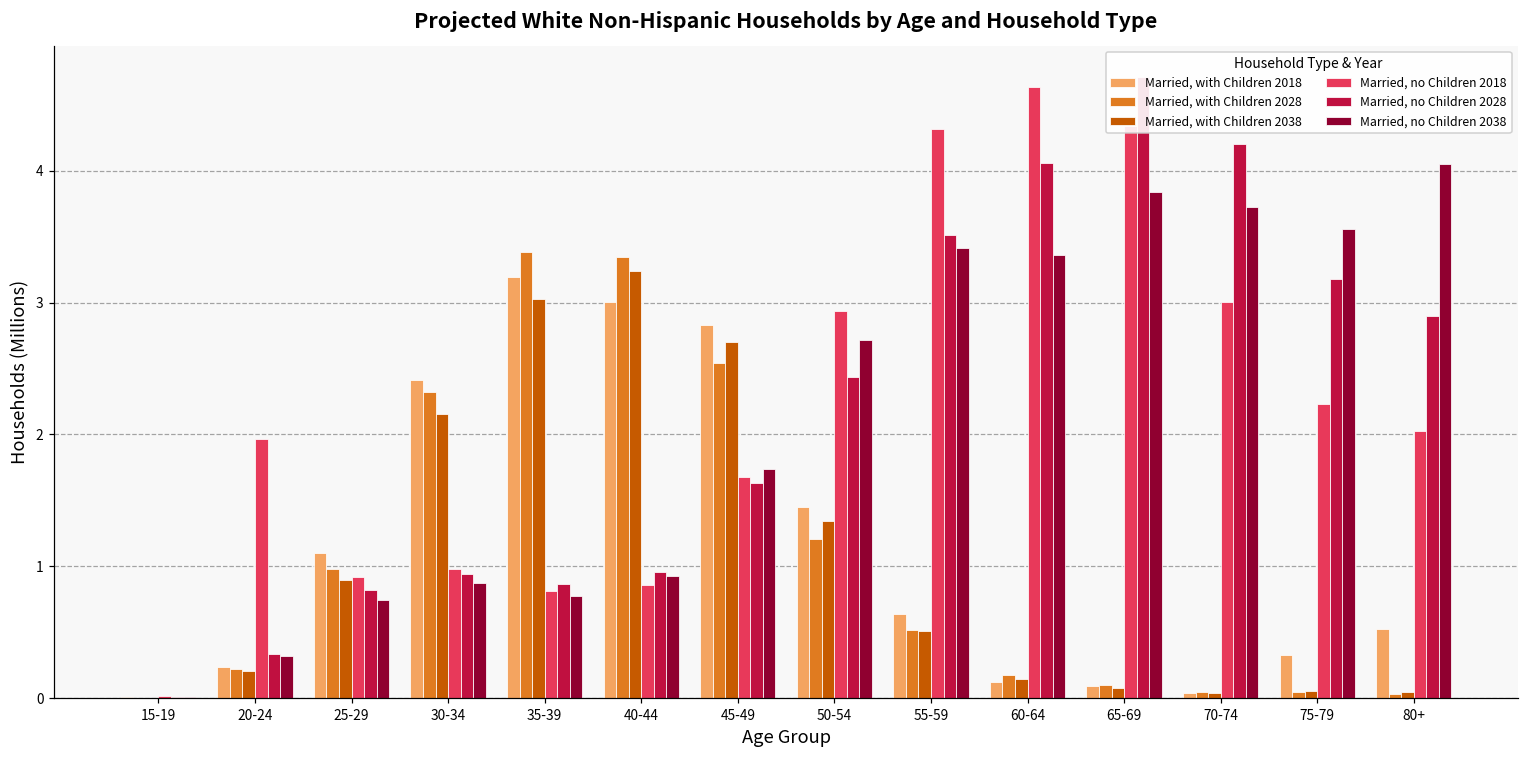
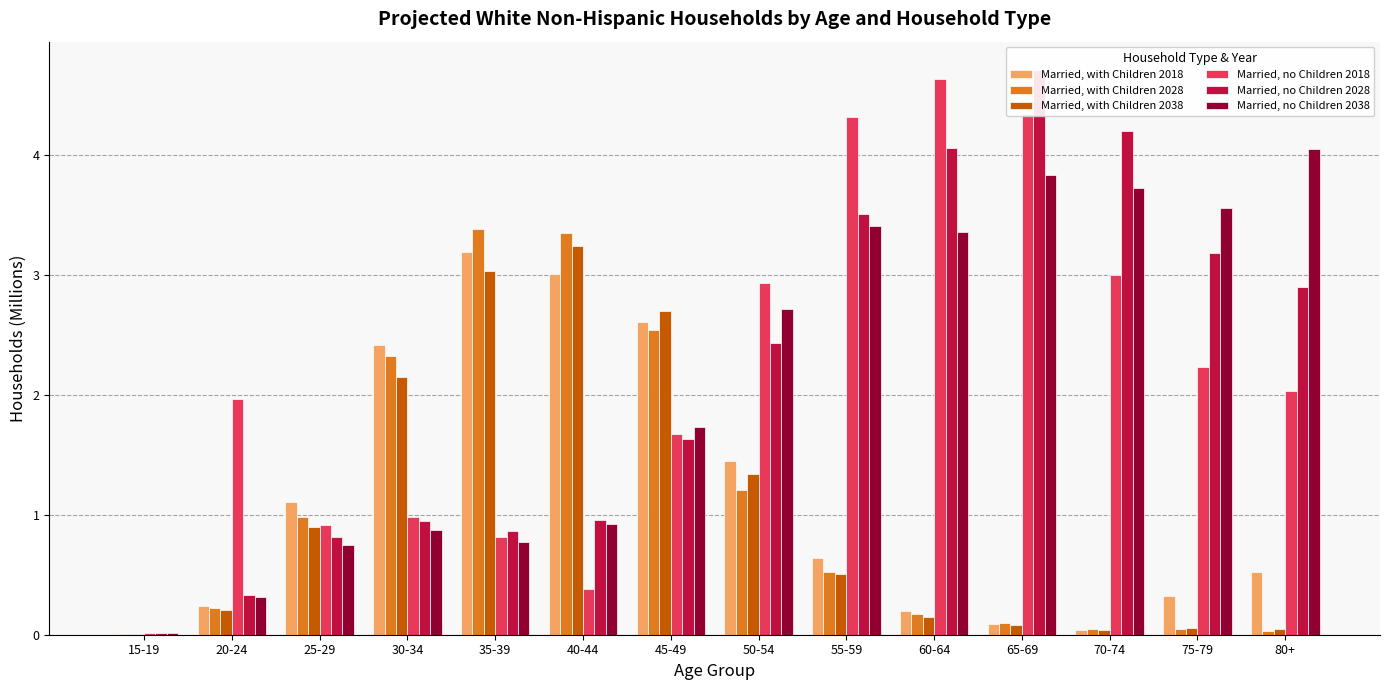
  {
    "Married, with Children 2018": {
      "20-24": 0.24,
      "25-29": 1.10,
      "30-34": 2.42,
      "35-39": 3.20,
      "40-44": 3.01,
-     "45-49": 2.83,
+     "45-49": 2.61,
      "50-54": 1.45,
      "55-59": 0.64,
-     "60-64": 0.12,
+     "60-64": 0.20,
      "65-69": 0.09,
      "70-74": 0.04,
      "75-79": 0.33,
      "80+": 0.52
    },
    "Married, no Children 2018": {
      "20-24": 1.97,
      "25-29": 0.92,
      "30-34": 0.98,
      "35-39": 0.81,
-     "40-44": 0.86,
+     "40-44": 0.38,
      "45-49": 1.67,
      "50-54": 2.93,
      "55-59": 4.32,
      "60-64": 4.64,
      "70-74": 3.00,
      "75-79": 2.23,
      "80+": 2.03
    }
  }
